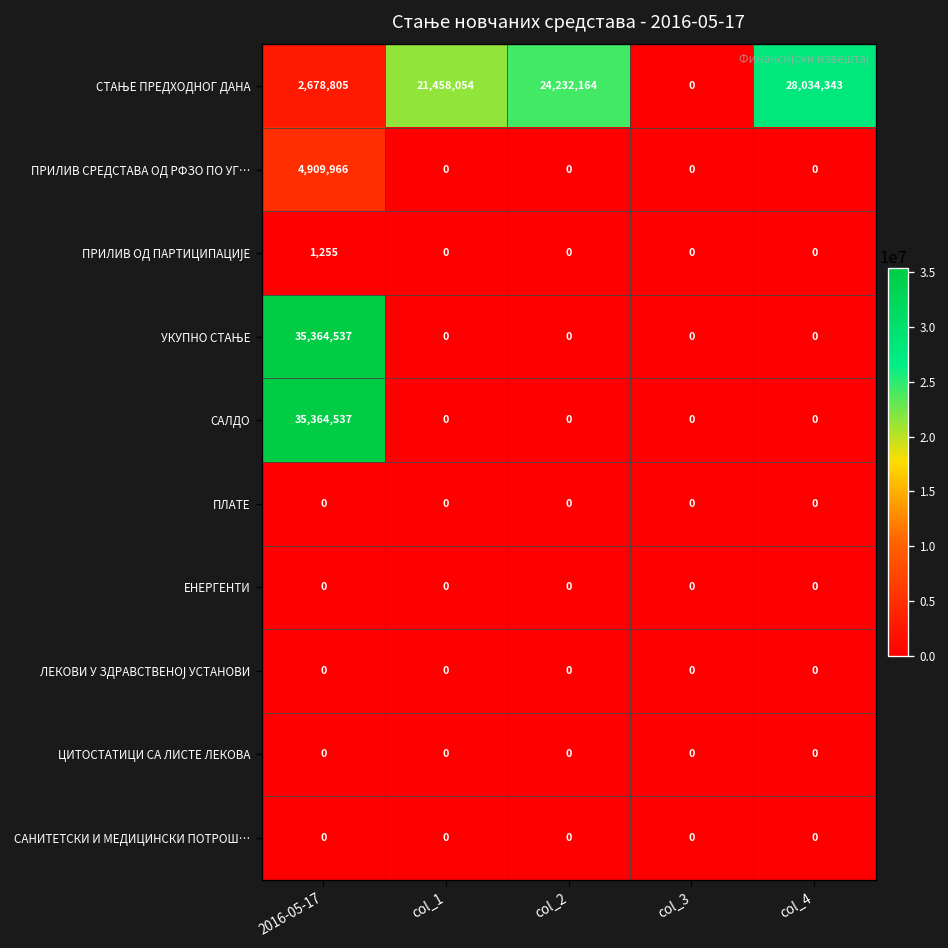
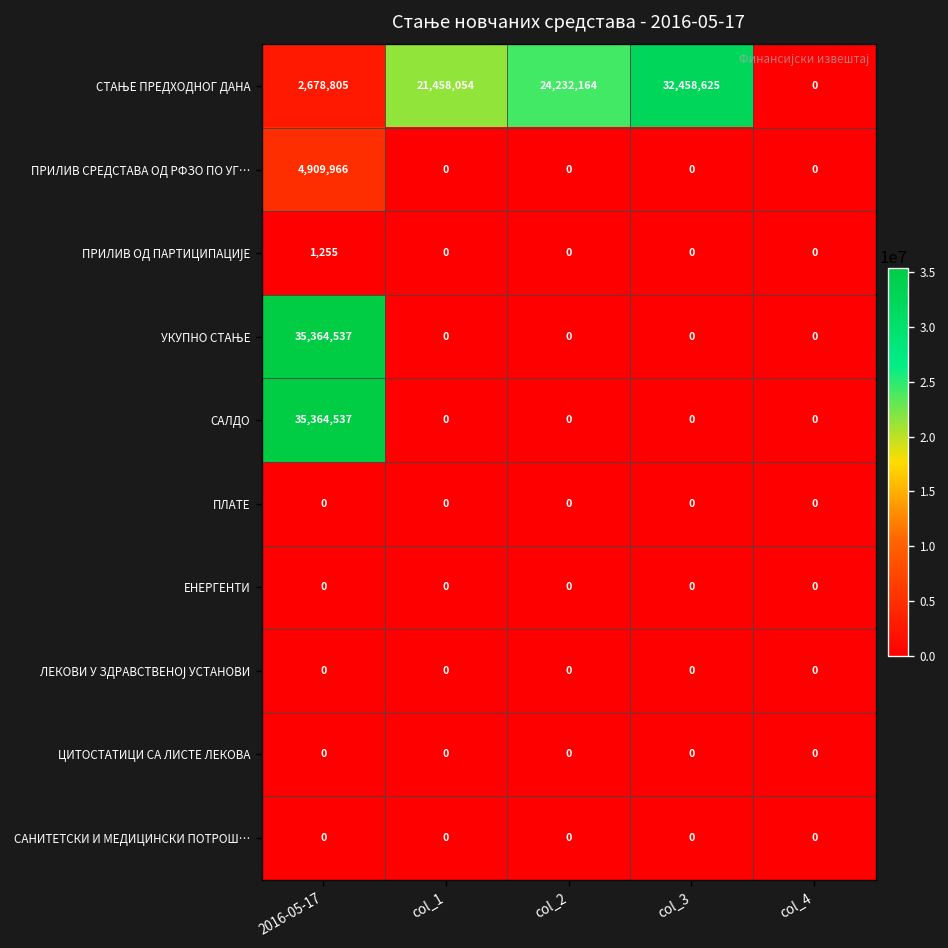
  {
    "СТАЊЕ ПРЕДХОДНОГ ДАНА": {
      "2016-05-17": "2,678,805",
      "col_1": "21,458,054",
      "col_2": "24,232,164",
-     "col_3": "0",
-     "col_4": "28,034,343"
+     "col_3": "32,458,625",
+     "col_4": "0"
    },
    "ПРИЛИВ СРЕДСТАВА ОД РФЗО ПО УГ…": {
      "2016-05-17": "4,909,966",
      "col_1": "0",
      "col_2": "0",
      "col_3": "0",
      "col_4": "0"
    },
    "ПРИЛИВ ОД ПАРТИЦИПАЦИЈЕ": {
      "2016-05-17": "1,255",
      "col_1": "0",
      "col_2": "0",
      "col_3": "0",
      "col_4": "0"
    },
    "УКУПНО СТАЊЕ": {
      "2016-05-17": "35,364,537",
      "col_1": "0",
      "col_2": "0",
      "col_3": "0",
      "col_4": "0"
    },
    "САЛДО": {
      "2016-05-17": "35,364,537",
      "col_1": "0",
      "col_2": "0",
      "col_3": "0",
      "col_4": "0"
    },
    "ПЛАТЕ": {
      "2016-05-17": "0",
      "col_1": "0",
      "col_2": "0",
      "col_3": "0",
      "col_4": "0"
    },
    "ЕНЕРГЕНТИ": {
      "2016-05-17": "0",
      "col_1": "0",
      "col_2": "0",
      "col_3": "0",
      "col_4": "0"
    },
    "ЛЕКОВИ У ЗДРАВСТВЕНОЈ УСТАНОВИ": {
      "2016-05-17": "0",
      "col_1": "0",
      "col_2": "0",
      "col_3": "0",
      "col_4": "0"
    },
    "ЦИТОСТАТИЦИ СА ЛИСТЕ ЛЕКОВА": {
      "2016-05-17": "0",
      "col_1": "0",
      "col_2": "0",
      "col_3": "0",
      "col_4": "0"
    },
    "САНИТЕТСКИ И МЕДИЦИНСКИ ПОТРОШ…": {
      "2016-05-17": "0",
      "col_1": "0",
      "col_2": "0",
      "col_3": "0",
      "col_4": "0"
    }
  }
